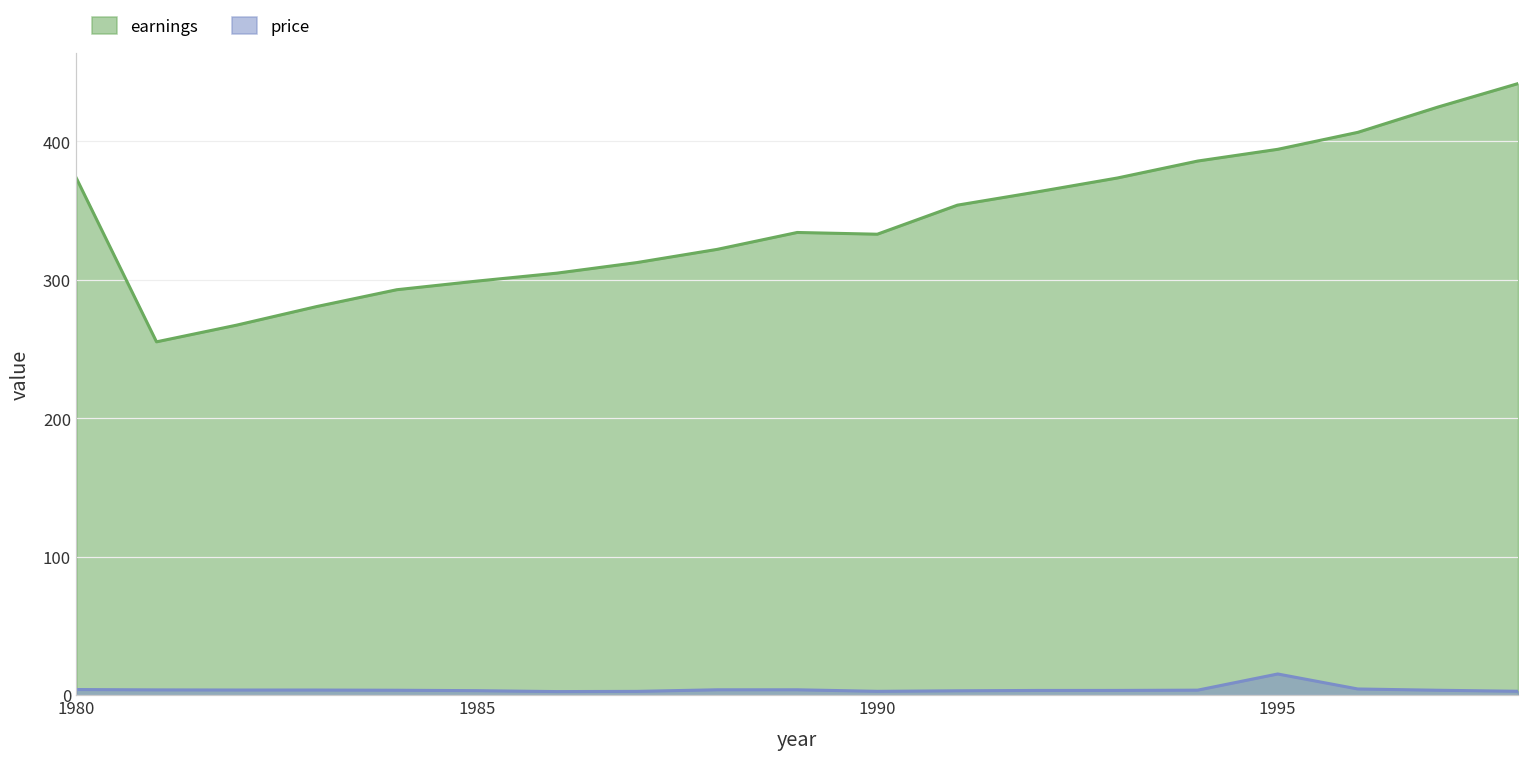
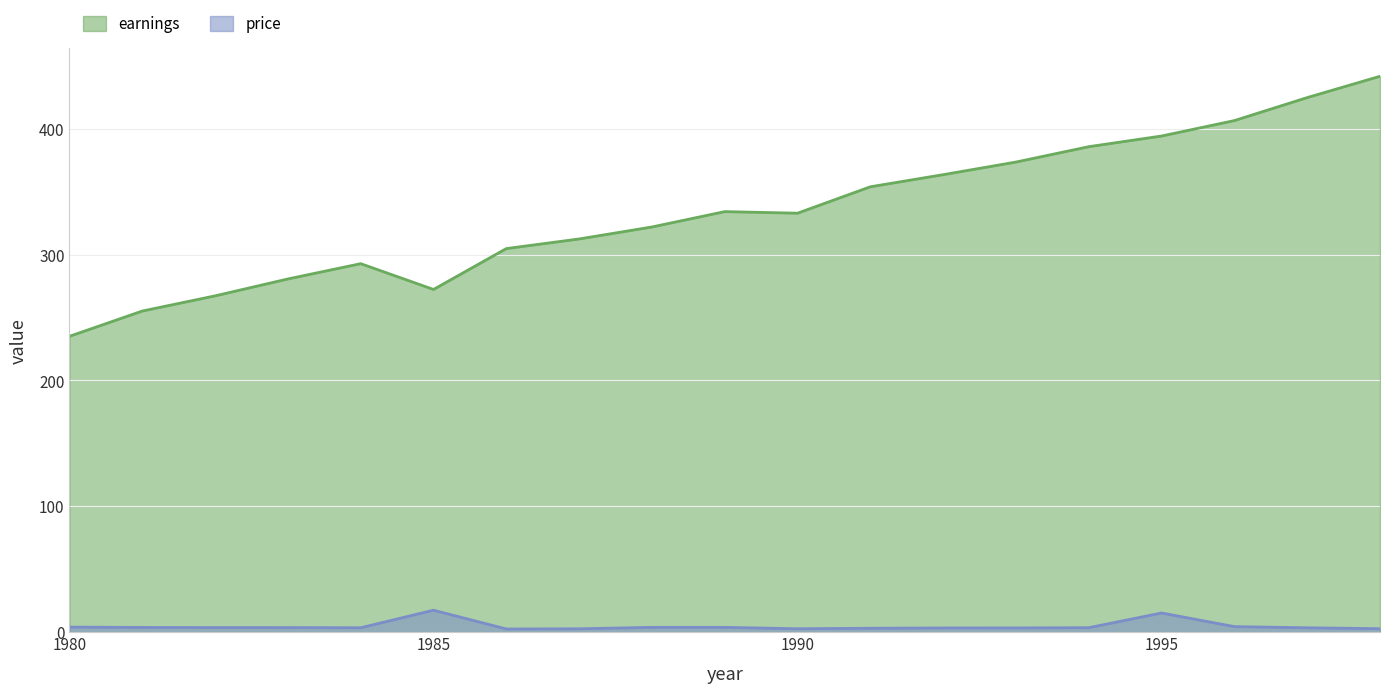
  {
    "earnings": {
-     "1980": 373,
-     "1985": 299,
+     "1980": 235,
+     "1985": 272,
      "1990": 333,
      "1995": 394
    },
    "price": {
      "1980": 4,
-     "1985": 3,
+     "1985": 17,
      "1990": 3,
      "1995": 15
    }
  }
